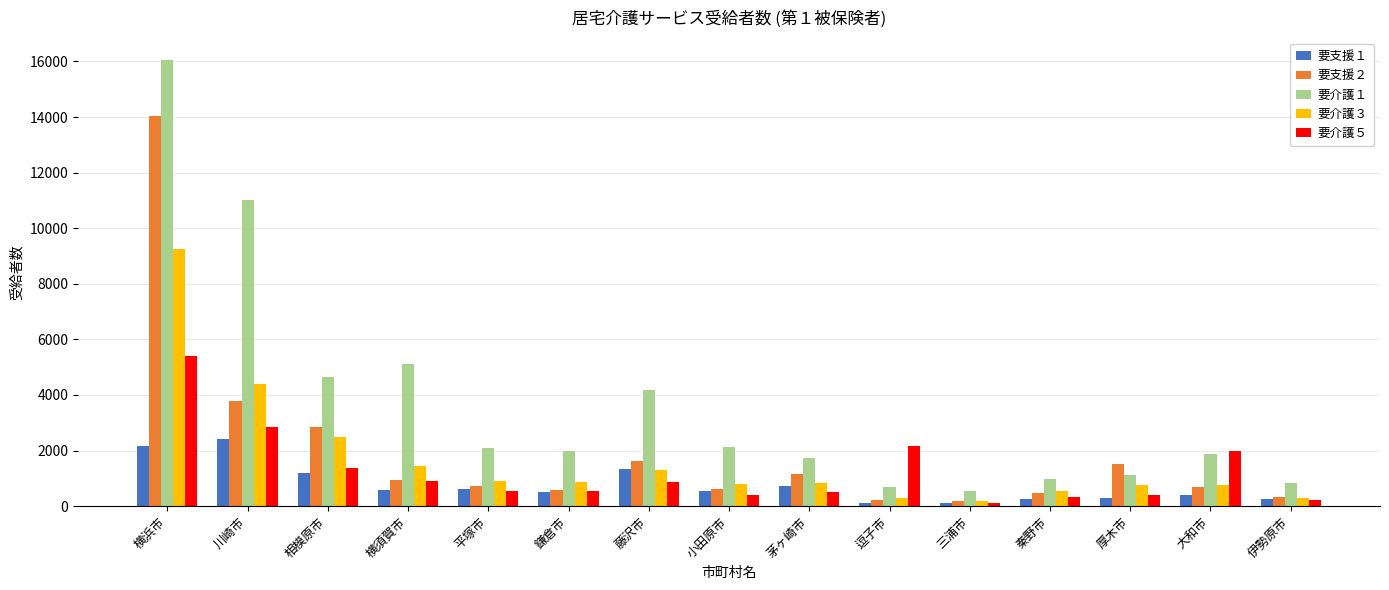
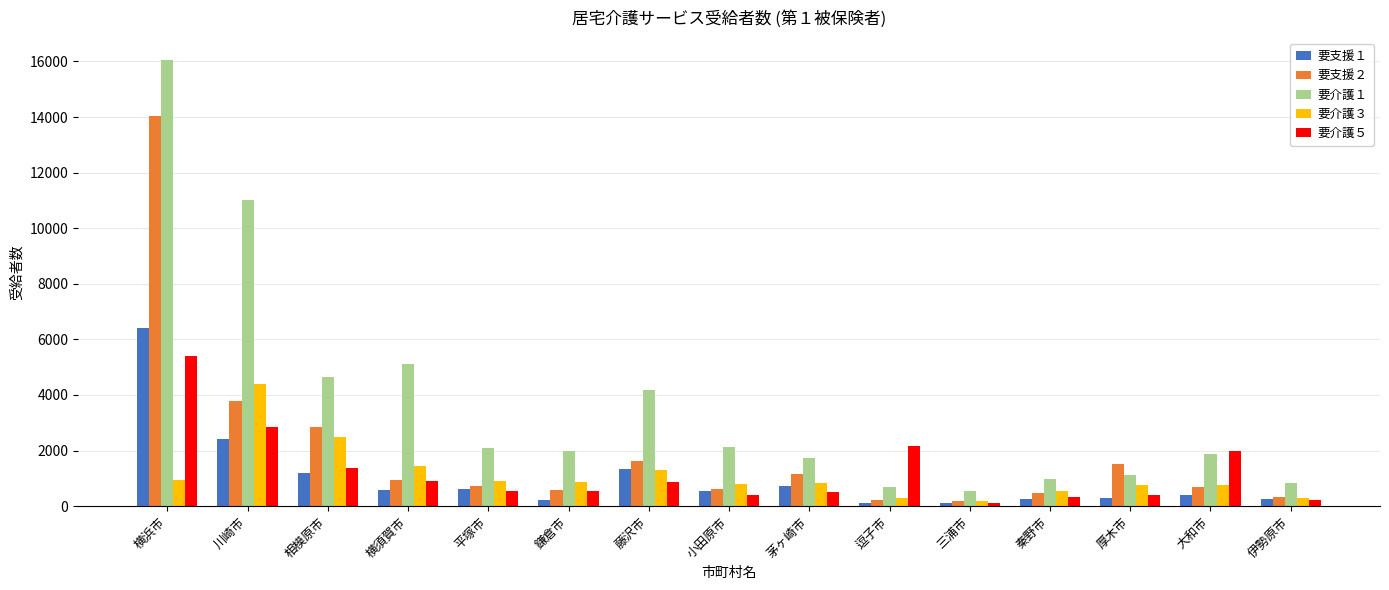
  {
    "要支援１": {
-     "横浜市": 2200,
+     "横浜市": 6400,
      "川崎市": 2400,
      "相模原市": 1200,
      "横須賀市": 600,
      "平塚市": 600,
-     "鎌倉市": 500,
+     "鎌倉市": 200,
      "藤沢市": 1300,
      "小田原市": 600,
      "茅ヶ崎市": 700,
      "逗子市": 100,
      "三浦市": 100,
      "秦野市": 300,
      "厚木市": 300,
      "大和市": 400,
      "伊勢原市": 200
    },
    "要支援２": {
      "横浜市": 14000,
      "川崎市": 3800,
      "相模原市": 2800,
      "横須賀市": 900,
      "平塚市": 700,
      "鎌倉市": 600,
      "藤沢市": 1600,
      "小田原市": 600,
      "茅ヶ崎市": 1100,
      "逗子市": 200,
      "三浦市": 200,
      "秦野市": 500,
      "厚木市": 1500,
      "大和市": 700,
      "伊勢原市": 300
    },
    "要介護１": {
      "横浜市": 16100,
      "川崎市": 11000,
      "相模原市": 4600,
      "横須賀市": 5100,
      "平塚市": 2100,
      "鎌倉市": 2000,
      "藤沢市": 4200,
      "小田原市": 2100,
      "茅ヶ崎市": 1700,
      "逗子市": 700,
      "三浦市": 600,
      "秦野市": 1000,
      "厚木市": 1100,
      "大和市": 1900,
      "伊勢原市": 800
    },
    "要介護３": {
-     "横浜市": 9200,
+     "横浜市": 900,
      "川崎市": 4400,
      "相模原市": 2500,
      "横須賀市": 1500,
      "平塚市": 900,
      "鎌倉市": 900,
      "藤沢市": 1300,
      "小田原市": 800,
      "茅ヶ崎市": 800,
      "逗子市": 300,
      "三浦市": 200,
      "秦野市": 500,
      "厚木市": 700,
      "大和市": 800,
      "伊勢原市": 300
    },
    "要介護５": {
      "横浜市": 5400,
      "川崎市": 2900,
      "相模原市": 1400,
      "横須賀市": 900,
      "平塚市": 500,
      "鎌倉市": 500,
      "藤沢市": 900,
      "小田原市": 400,
      "茅ヶ崎市": 500,
      "逗子市": 2200,
      "三浦市": 100,
      "秦野市": 300,
      "厚木市": 400,
      "大和市": 2000,
      "伊勢原市": 200
    }
  }
